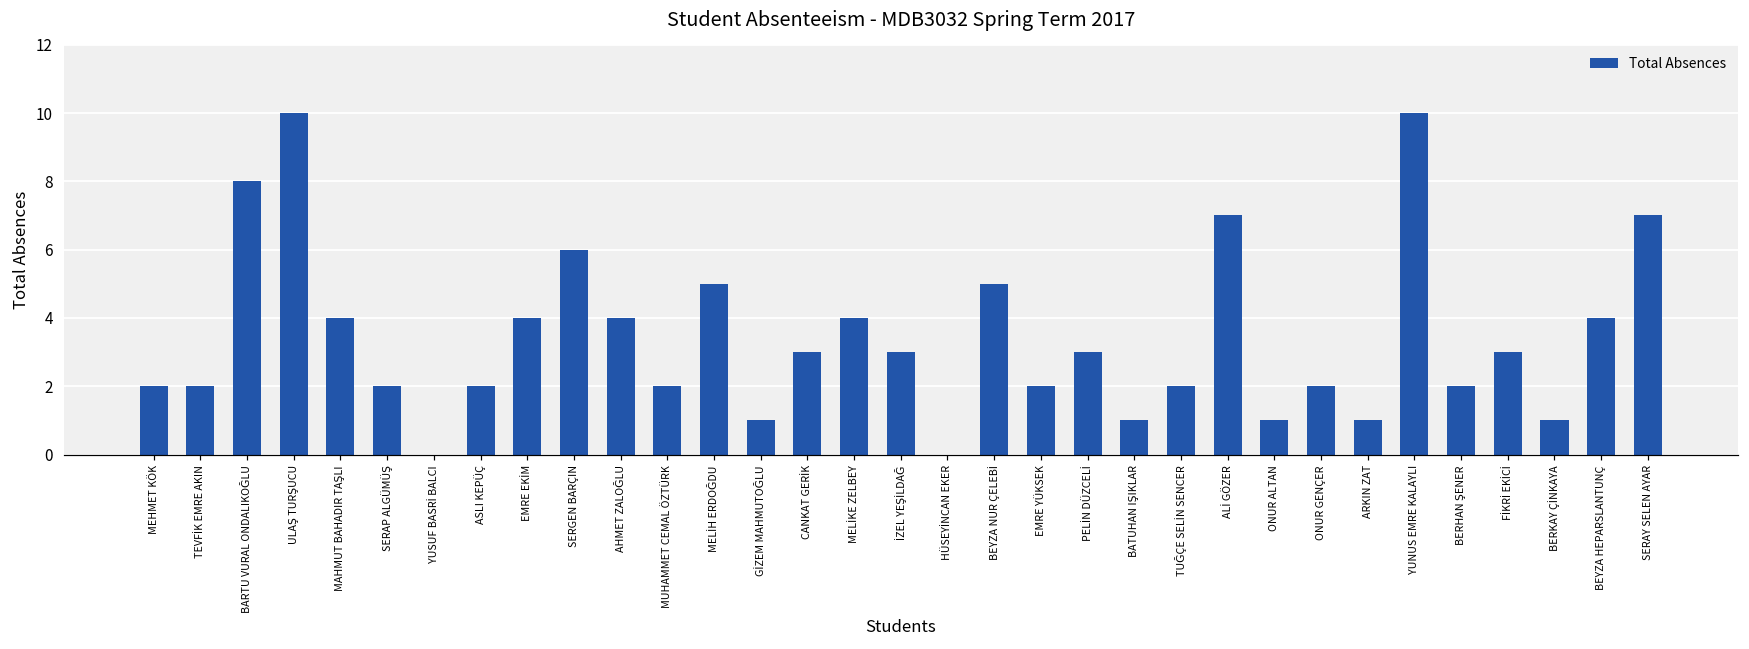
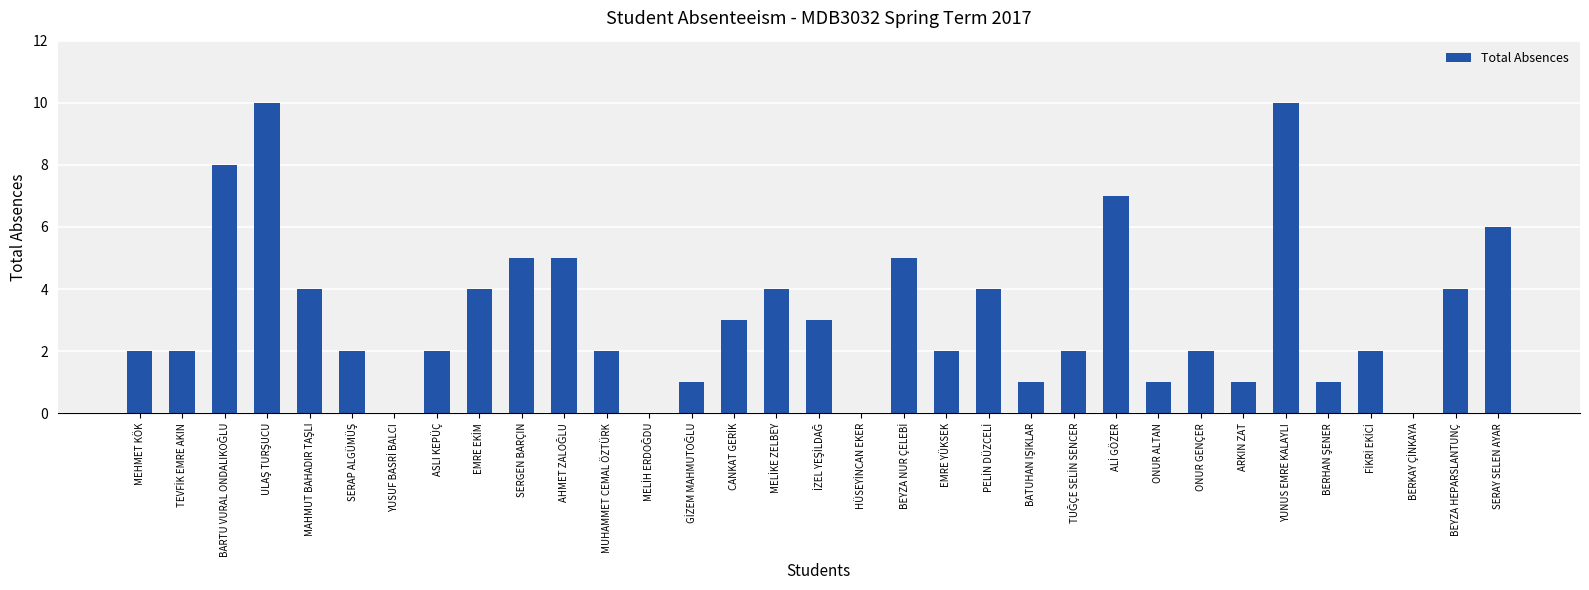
  {
    "MEHMET KÖK": 2,
    "TEVFİK EMRE AKIN": 2,
    "BARTU VURAL ONDALIKOĞLU": 8,
    "ULAŞ TURŞUCU": 10,
    "MAHMUT BAHADIR TAŞLI": 4,
    "SERAP ALGÜMÜŞ": 2,
    "YUSUF BASRİ BALCI": 0,
    "ASLI KEPÜÇ": 2,
    "EMRE EKİM": 4,
-   "SERGEN BARÇIN": 6,
-   "AHMET ZALOĞLU": 4,
+   "SERGEN BARÇIN": 5,
+   "AHMET ZALOĞLU": 5,
    "MUHAMMET CEMAL ÖZTÜRK": 2,
-   "MELİH ERDOĞDU": 5,
+   "MELİH ERDOĞDU": 0,
    "GİZEM MAHMUTOĞLU": 1,
    "CANKAT GERİK": 3,
    "MELİKE ZELBEY": 4,
    "İZEL YEŞİLDAĞ": 3,
    "HÜSEYİNCAN EKER": 0,
    "BEYZA NUR ÇELEBİ": 5,
    "EMRE YÜKSEK": 2,
-   "PELİN DÜZCELİ": 3,
+   "PELİN DÜZCELİ": 4,
    "BATUHAN IŞIKLAR": 1,
    "TUĞÇE SELİN SENCER": 2,
    "ALİ GÖZER": 7,
    "ONUR ALTAN": 1,
    "ONUR GENÇER": 2,
    "ARKIN ZAT": 1,
    "YUNUS EMRE KALAYLI": 10,
-   "BERHAN ŞENER": 2,
-   "FİKRİ EKİCİ": 3,
-   "BERKAY ÇİNKAYA": 1,
+   "BERHAN ŞENER": 1,
+   "FİKRİ EKİCİ": 2,
+   "BERKAY ÇİNKAYA": 0,
    "BEYZA HEPARSLANTUNÇ": 4,
-   "SERAY SELEN AYAR": 7
+   "SERAY SELEN AYAR": 6
  }
